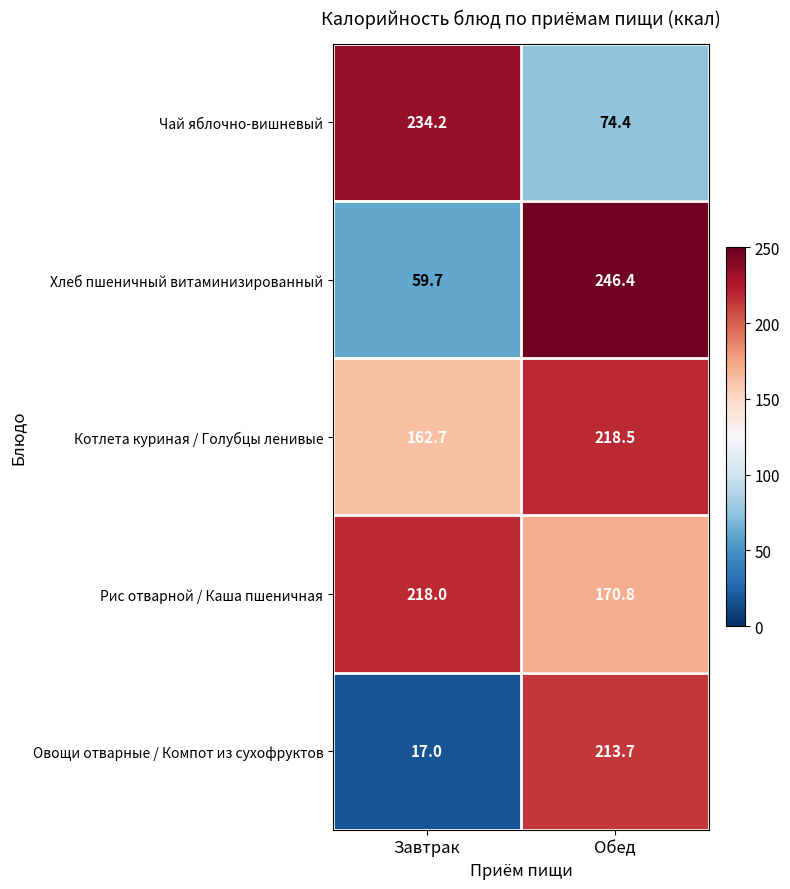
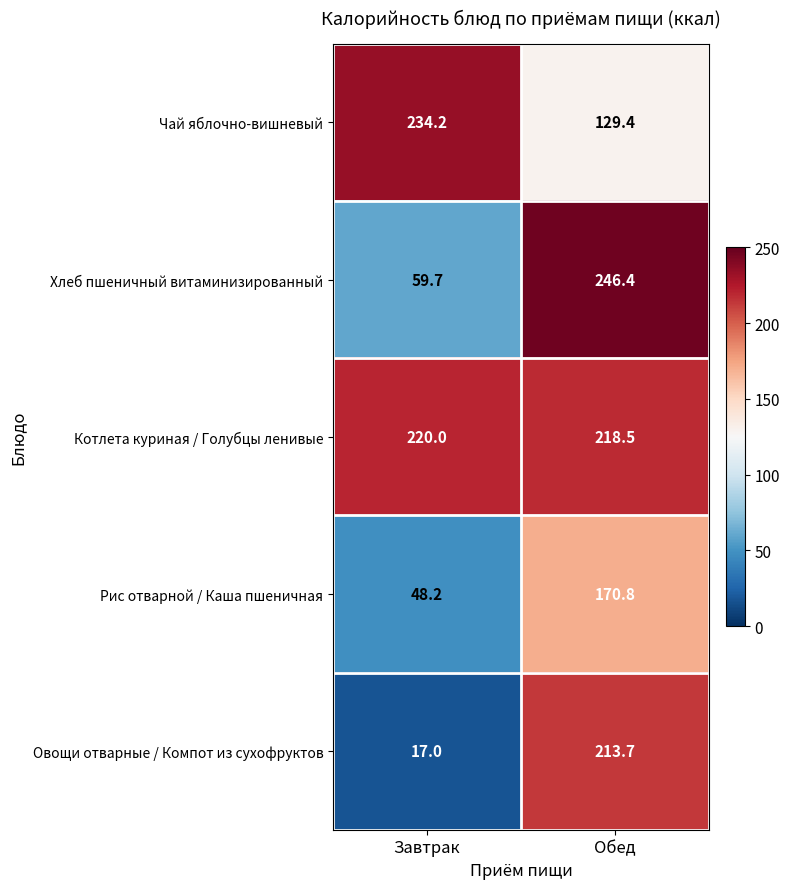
  {
    "Чай яблочно-вишневый": {
      "Завтрак": 234.2,
-     "Обед": 74.4
+     "Обед": 129.4
    },
    "Хлеб пшеничный витаминизированный": {
      "Завтрак": 59.7,
      "Обед": 246.4
    },
    "Котлета куриная / Голубцы ленивые": {
-     "Завтрак": 162.7,
+     "Завтрак": 220.0,
      "Обед": 218.5
    },
    "Рис отварной / Каша пшеничная": {
-     "Завтрак": 218.0,
+     "Завтрак": 48.2,
      "Обед": 170.8
    },
    "Овощи отварные / Компот из сухофруктов": {
      "Завтрак": 17.0,
      "Обед": 213.7
    }
  }
